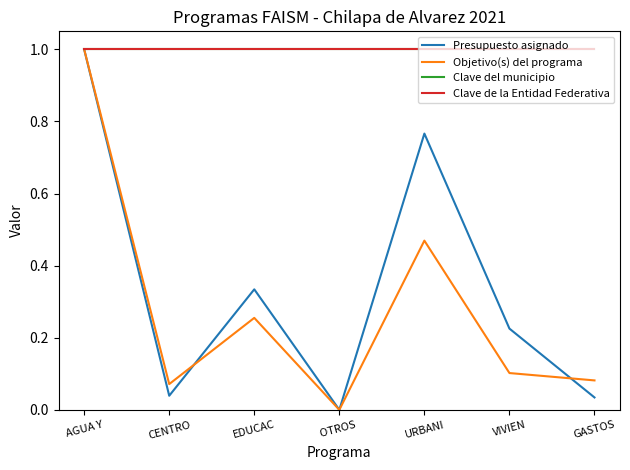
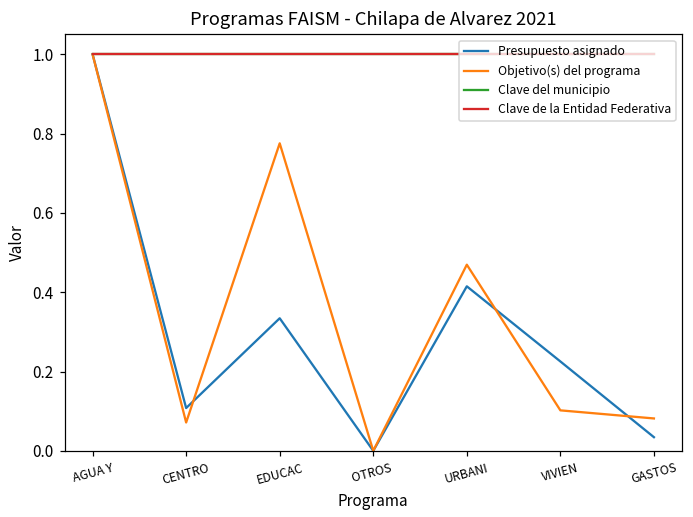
  {
    "Presupuesto asignado": {
-     "CENTRO": 0.04,
+     "CENTRO": 0.11,
      "EDUCAC": 0.33,
-     "URBANI": 0.77,
+     "URBANI": 0.41,
      "VIVIEN": 0.23,
      "GASTOS": 0.03
    },
    "Objetivo(s) del programa": {
      "CENTRO": 0.07,
-     "EDUCAC": 0.26,
+     "EDUCAC": 0.78,
      "URBANI": 0.47,
      "VIVIEN": 0.10,
      "GASTOS": 0.08
    },
    "Clave de la Entidad Federativa": {
      "CENTRO": 1.00,
      "EDUCAC": 1.00,
      "OTROS": 1.00
    }
  }
